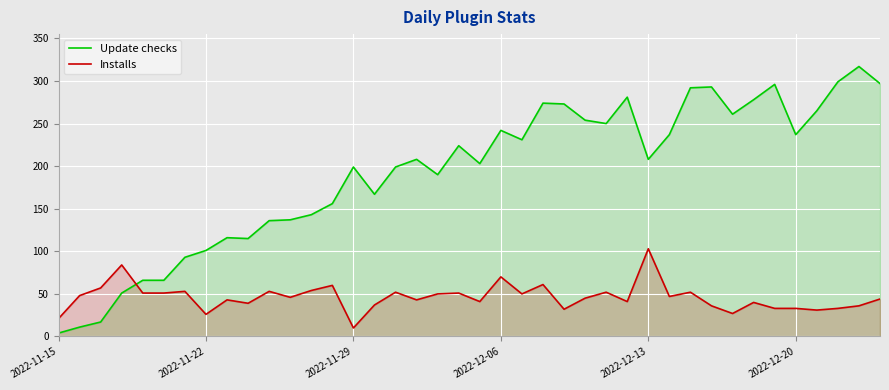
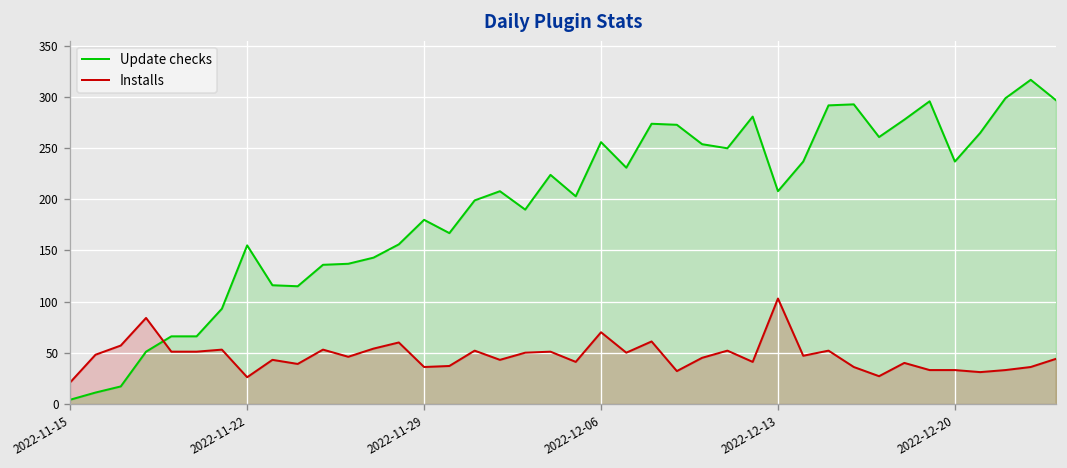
  {
    "Update checks": {
      "2022-11-15": 0,
-     "2022-11-22": 100,
-     "2022-11-29": 200,
-     "2022-12-06": 240,
+     "2022-11-22": 160,
+     "2022-11-29": 180,
+     "2022-12-06": 260,
      "2022-12-13": 210,
      "2022-12-20": 240
    },
    "Installs": {
      "2022-11-15": 20,
      "2022-11-22": 30,
-     "2022-11-29": 10,
+     "2022-11-29": 40,
      "2022-12-06": 70,
      "2022-12-13": 100,
      "2022-12-20": 30
    }
  }
